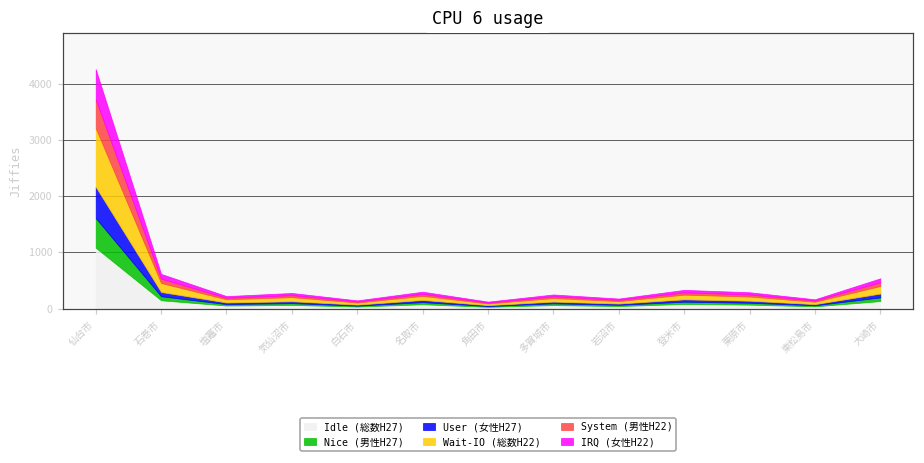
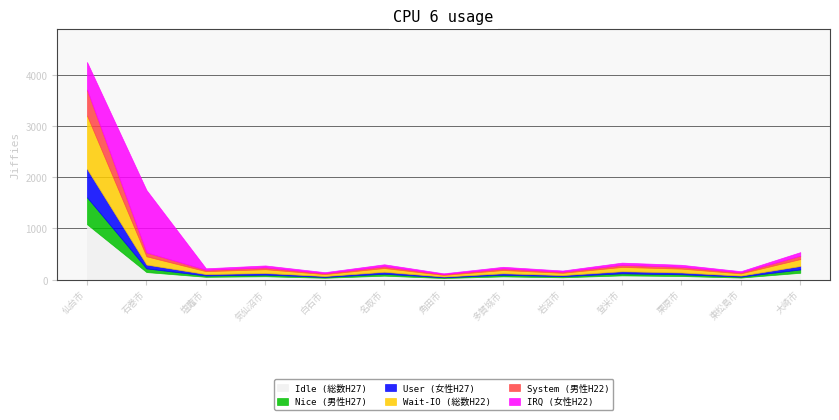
  {
    "Idle (総数H27)": {
      "仙台市": 1100,
      "石巻市": 100,
      "大崎市": 100
    },
    "Nice (男性H27)": {
      "仙台市": 500,
      "石巻市": 100,
      "大崎市": 100
    },
    "User (女性H27)": {
      "仙台市": 600,
      "石巻市": 100,
      "大崎市": 100
    },
    "Wait-IO (総数H22)": {
      "仙台市": 1000,
      "石巻市": 200,
      "大崎市": 100
    },
    "System (男性H22)": {
      "仙台市": 500,
      "石巻市": 100,
      "大崎市": 100
    },
    "IRQ (女性H22)": {
      "仙台市": 500,
-     "石巻市": 100,
+     "石巻市": 1200,
      "大崎市": 100
    }
  }
